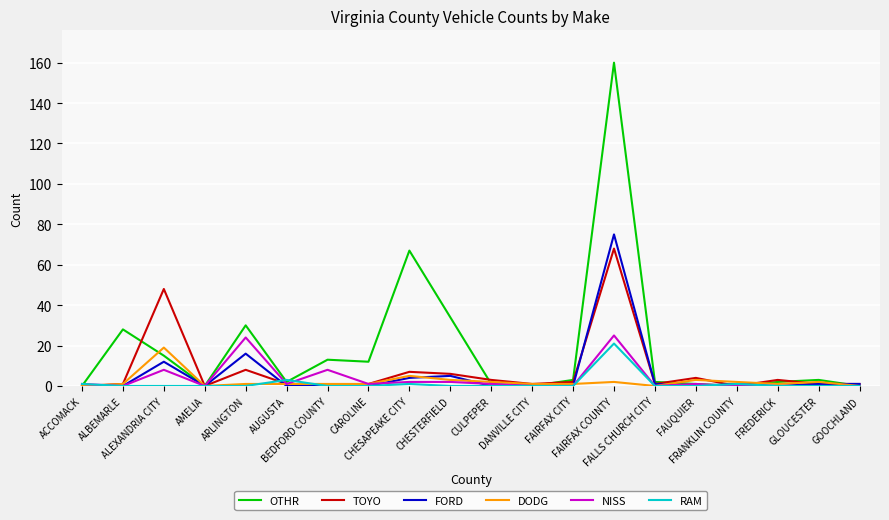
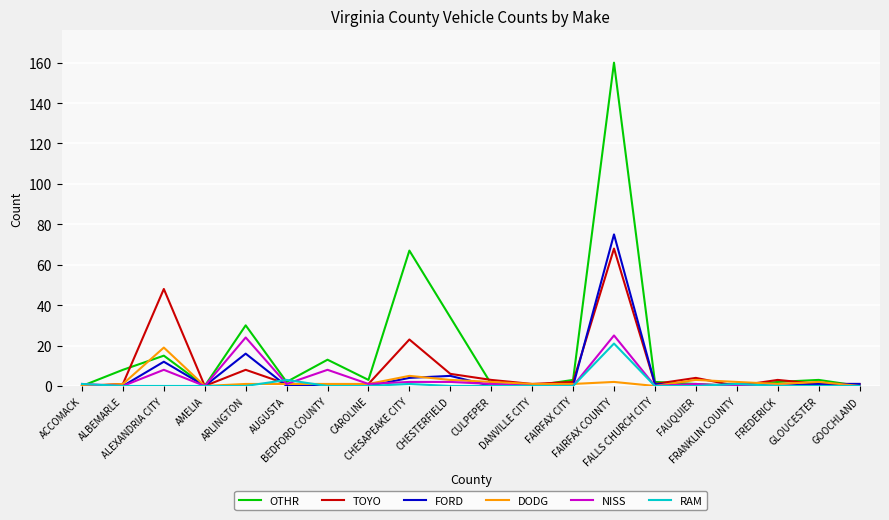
  {
    "OTHR": {
-     "ALBEMARLE": 28,
+     "ALBEMARLE": 8,
      "ALEXANDRIA CITY": 15,
      "ARLINGTON": 30,
      "BEDFORD COUNTY": 13,
-     "CAROLINE": 12,
+     "CAROLINE": 3,
      "CHESAPEAKE CITY": 67,
      "CHESTERFIELD": 34,
      "FAIRFAX COUNTY": 160
    },
    "TOYO": {
      "ALEXANDRIA CITY": 48,
      "ARLINGTON": 8,
-     "CHESAPEAKE CITY": 7,
+     "CHESAPEAKE CITY": 23,
      "FAIRFAX COUNTY": 68
    },
    "FORD": {
      "ALEXANDRIA CITY": 12,
      "ARLINGTON": 16,
      "FAIRFAX COUNTY": 75
    },
    "DODG": {
      "ALEXANDRIA CITY": 19,
      "FAIRFAX COUNTY": 2
    },
    "NISS": {
      "ALEXANDRIA CITY": 8,
      "ARLINGTON": 24,
      "BEDFORD COUNTY": 8,
      "FAIRFAX COUNTY": 25
    },
    "RAM": {
      "ALEXANDRIA CITY": 0,
      "CHESTERFIELD": 0,
      "FAIRFAX COUNTY": 21
    }
  }
